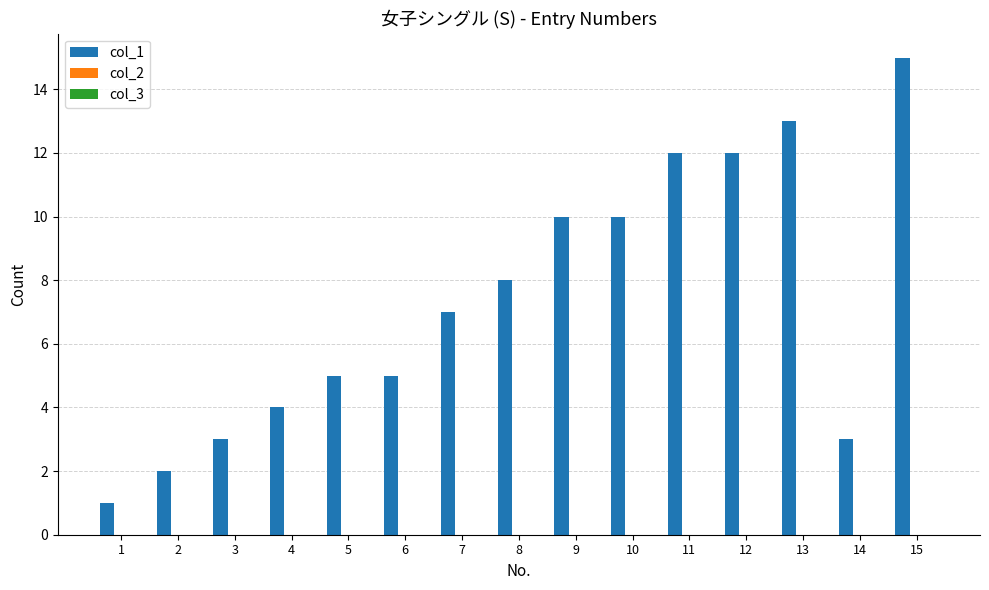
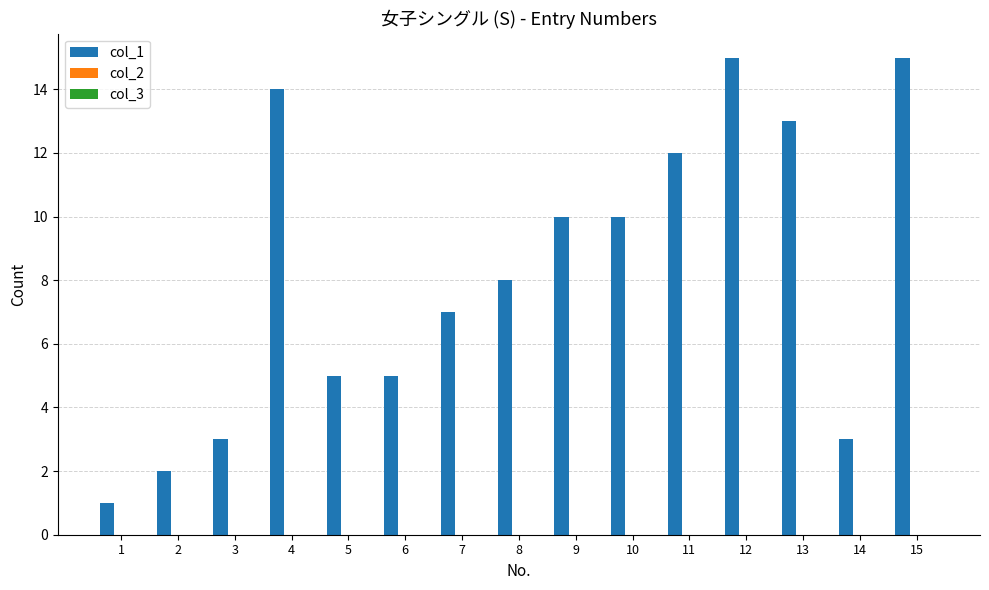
  {
    "col_1": {
      "1": 1,
      "2": 2,
      "3": 3,
-     "4": 4,
+     "4": 14,
      "5": 5,
      "6": 5,
      "7": 7,
      "8": 8,
      "9": 10,
      "10": 10,
      "11": 12,
-     "12": 12,
+     "12": 15,
      "13": 13,
      "14": 3,
      "15": 15
    },
    "col_2": {
      "1": 0,
      "2": 0,
      "3": 0,
      "4": 0,
      "5": 0,
      "6": 0,
      "7": 0,
      "8": 0,
      "9": 0,
      "10": 0,
      "11": 0,
      "12": 0,
      "13": 0,
      "14": 0,
      "15": 0
    },
    "col_3": {
      "1": 0,
      "2": 0,
      "3": 0,
      "4": 0,
      "5": 0,
      "6": 0,
      "7": 0,
      "8": 0,
      "9": 0,
      "10": 0,
      "11": 0,
      "12": 0,
      "13": 0,
      "14": 0,
      "15": 0
    }
  }
